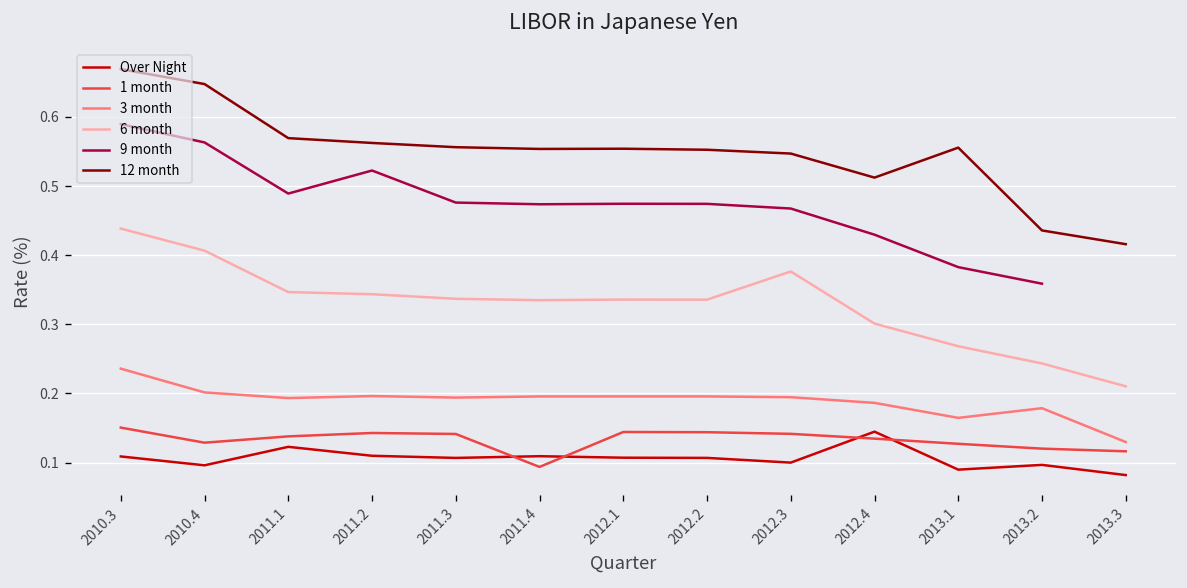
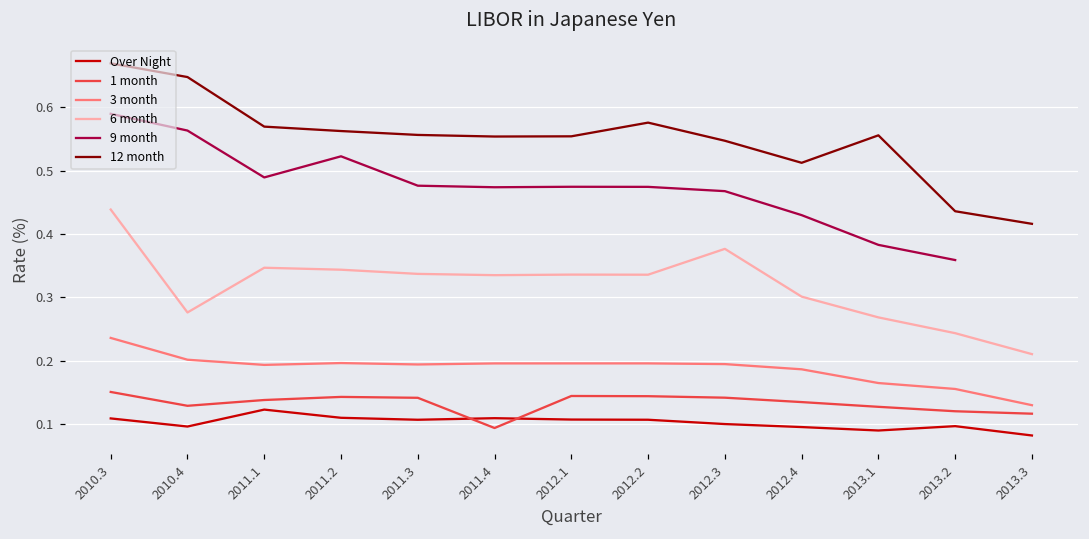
  {
    "Over Night": {
      "2010.3": 0.11,
      "2010.4": 0.10,
      "2011.1": 0.12,
      "2011.2": 0.11,
      "2011.3": 0.11,
      "2011.4": 0.11,
      "2012.1": 0.11,
      "2012.2": 0.11,
      "2012.3": 0.10,
-     "2012.4": 0.14,
+     "2012.4": 0.10,
      "2013.1": 0.09,
      "2013.2": 0.10,
      "2013.3": 0.08
    },
    "1 month": {
      "2010.3": 0.15,
      "2010.4": 0.13,
      "2011.1": 0.14,
      "2011.2": 0.14,
      "2011.3": 0.14,
      "2011.4": 0.09,
      "2012.1": 0.14,
      "2012.2": 0.14,
      "2012.3": 0.14,
      "2012.4": 0.13,
      "2013.1": 0.13,
      "2013.2": 0.12,
      "2013.3": 0.12
    },
    "3 month": {
      "2010.3": 0.24,
      "2010.4": 0.20,
      "2011.1": 0.19,
      "2011.2": 0.20,
      "2011.3": 0.19,
      "2011.4": 0.20,
      "2012.1": 0.20,
      "2012.2": 0.20,
      "2012.3": 0.19,
      "2012.4": 0.19,
      "2013.1": 0.16,
-     "2013.2": 0.18,
+     "2013.2": 0.16,
      "2013.3": 0.13
    },
    "6 month": {
      "2010.3": 0.44,
-     "2010.4": 0.41,
+     "2010.4": 0.28,
      "2011.1": 0.35,
      "2011.2": 0.34,
      "2011.3": 0.34,
      "2011.4": 0.33,
      "2012.1": 0.34,
      "2012.2": 0.34,
      "2012.3": 0.38,
      "2012.4": 0.30,
      "2013.1": 0.27,
      "2013.2": 0.24,
      "2013.3": 0.21
    },
    "9 month": {
      "2010.4": 0.56,
      "2011.1": 0.49,
      "2011.2": 0.52,
      "2011.3": 0.48,
      "2011.4": 0.47,
      "2012.1": 0.47,
      "2012.2": 0.47,
      "2012.3": 0.47,
      "2012.4": 0.43,
      "2013.1": 0.38,
      "2013.2": 0.36
    },
    "12 month": {
      "2010.4": 0.65,
      "2011.1": 0.57,
      "2011.2": 0.56,
      "2011.3": 0.56,
      "2011.4": 0.55,
      "2012.1": 0.55,
-     "2012.2": 0.55,
+     "2012.2": 0.58,
      "2012.3": 0.55,
      "2012.4": 0.51,
      "2013.1": 0.56,
      "2013.2": 0.44,
      "2013.3": 0.42
    }
  }
